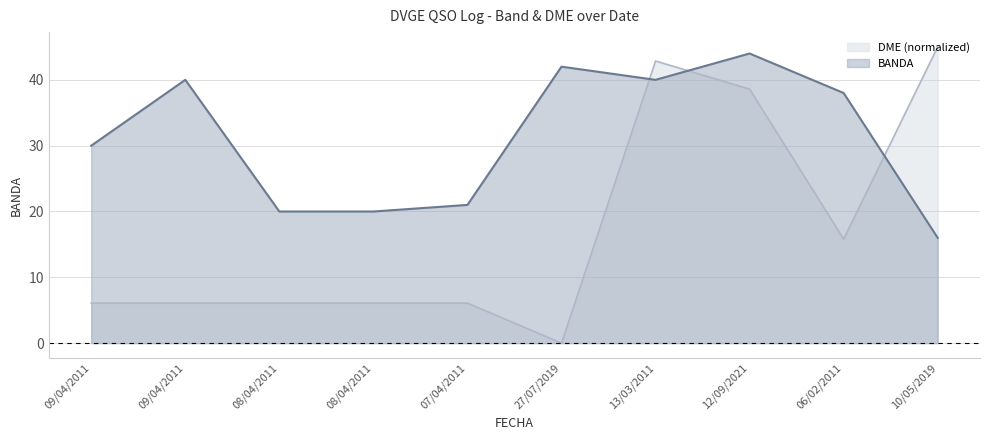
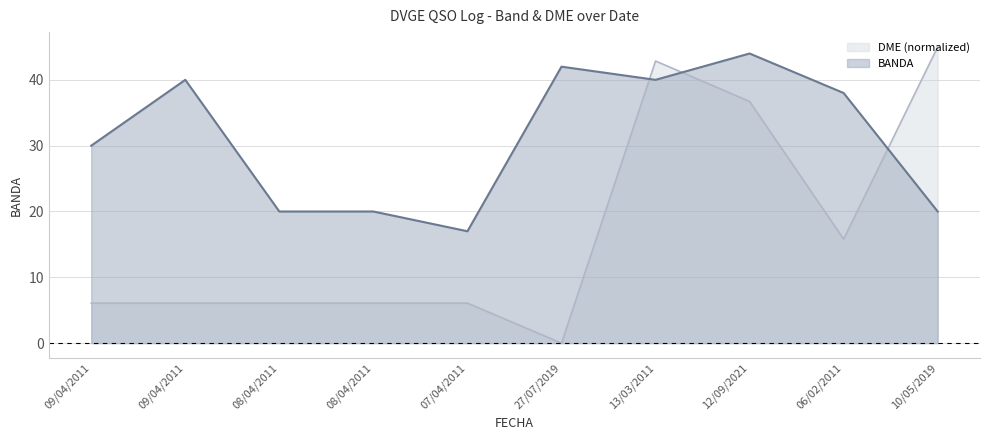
  {
    "DME (normalized)": {
      "07/04/2011": 6,
      "27/07/2019": 0,
      "13/03/2011": 43,
-     "12/09/2021": 39,
+     "12/09/2021": 37,
      "06/02/2011": 16,
      "10/05/2019": 45
    },
    "BANDA": {
-     "07/04/2011": 21,
+     "07/04/2011": 17,
      "27/07/2019": 42,
      "13/03/2011": 40,
      "12/09/2021": 44,
      "06/02/2011": 38,
-     "10/05/2019": 16
+     "10/05/2019": 20
    }
  }
